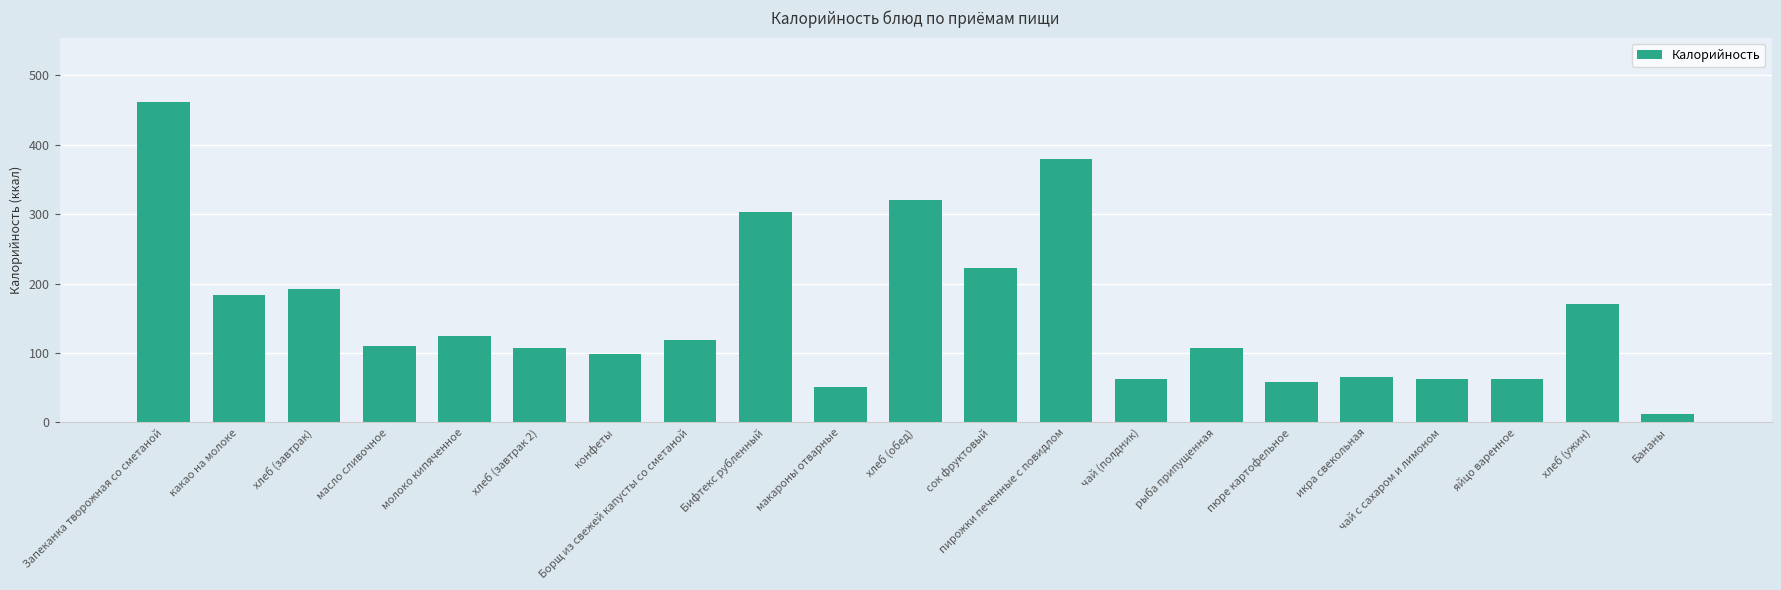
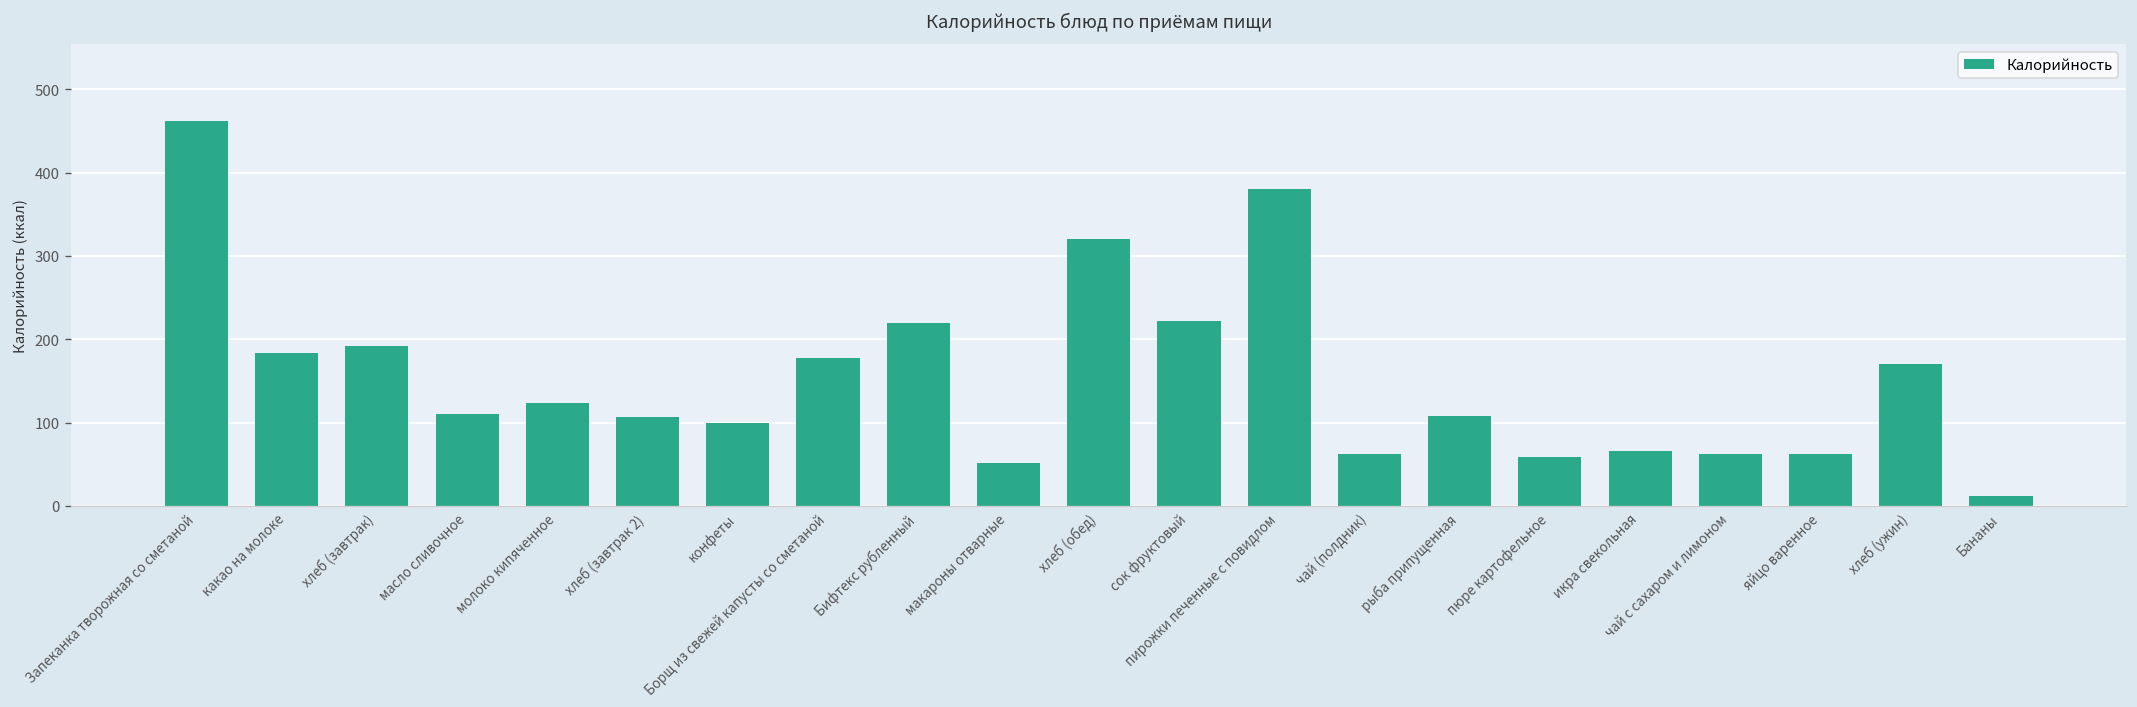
  {
    "Запеканка творожная со сметаной": 460,
    "какао на молоке": 180,
    "хлеб (завтрак)": 190,
    "масло сливочное": 110,
    "молоко кипяченное": 120,
    "хлеб (завтрак 2)": 110,
    "конфеты": 100,
-   "Борщ из свежей капусты со сметаной": 120,
-   "Бифтекс рубленный": 300,
+   "Борщ из свежей капусты со сметаной": 180,
+   "Бифтекс рубленный": 220,
    "макароны отварные": 50,
    "хлеб (обед)": 320,
    "сок фруктовый": 220,
    "пирожки печенные с повидлом": 380,
    "чай (полдник)": 60,
    "рыба припущенная": 110,
    "пюре картофельное": 60,
    "икра свекольная": 70,
    "чай с сахаром и лимоном": 60,
    "яйцо варенное": 60,
    "хлеб (ужин)": 170,
    "Бананы": 10
  }
